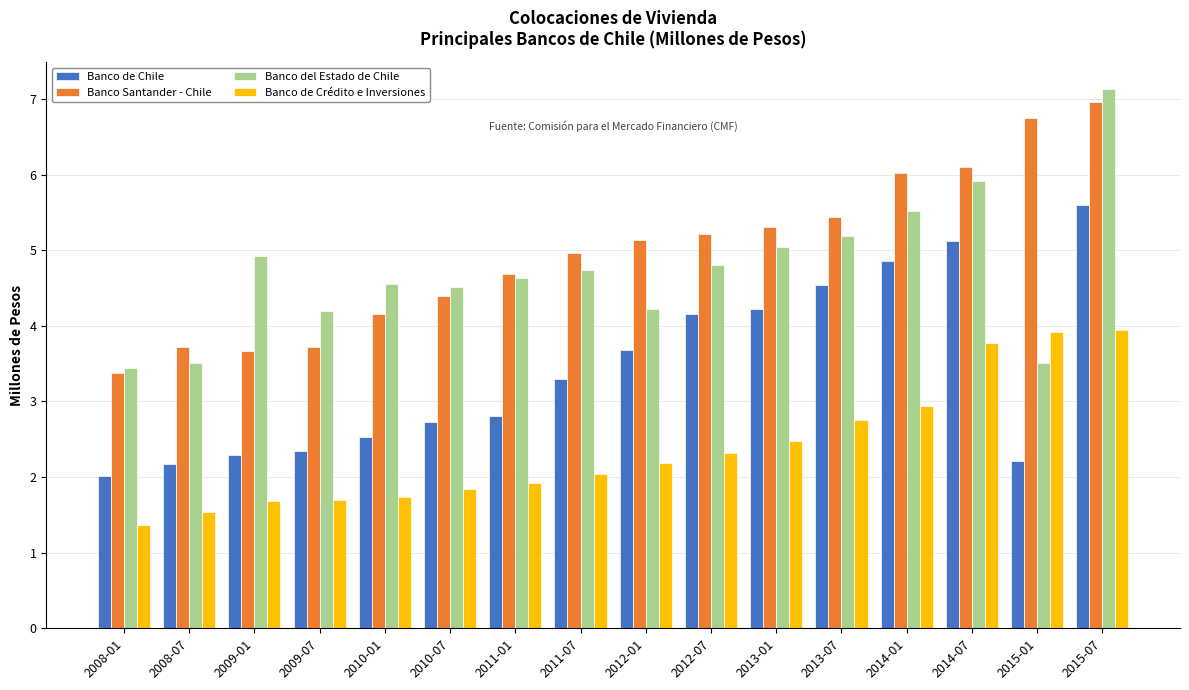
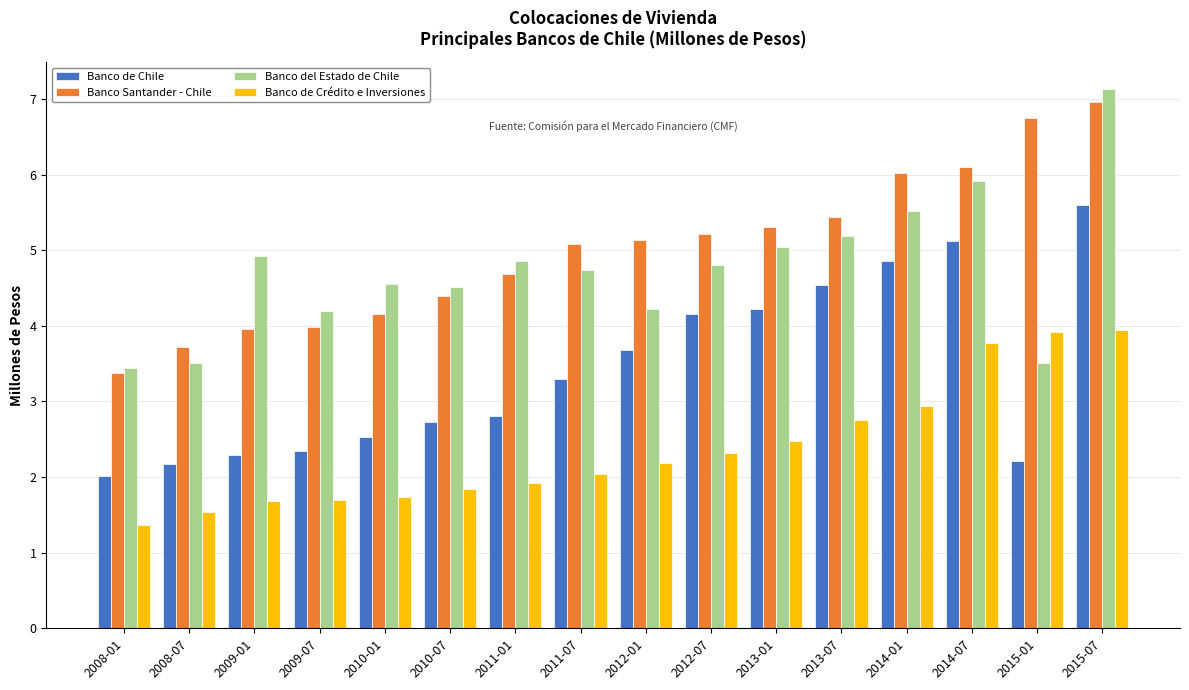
  {
    "Banco de Chile": {
      "2008-01": 2.0,
      "2008-07": 2.2,
      "2009-01": 2.3,
      "2009-07": 2.3,
      "2010-01": 2.5,
      "2010-07": 2.7,
      "2011-01": 2.8,
      "2011-07": 3.3,
      "2012-01": 3.7,
      "2012-07": 4.2,
      "2013-01": 4.2,
      "2013-07": 4.5,
      "2014-01": 4.9,
      "2014-07": 5.1,
      "2015-01": 2.2,
      "2015-07": 5.6
    },
    "Banco Santander - Chile": {
      "2008-01": 3.4,
      "2008-07": 3.7,
-     "2009-01": 3.7,
-     "2009-07": 3.7,
+     "2009-01": 4.0,
+     "2009-07": 4.0,
      "2010-01": 4.2,
      "2010-07": 4.4,
      "2011-01": 4.7,
-     "2011-07": 5.0,
+     "2011-07": 5.1,
      "2012-01": 5.1,
      "2012-07": 5.2,
      "2013-01": 5.3,
      "2013-07": 5.4,
      "2014-01": 6.0,
      "2014-07": 6.1,
      "2015-01": 6.7,
      "2015-07": 7.0
    },
    "Banco del Estado de Chile": {
      "2008-01": 3.4,
      "2008-07": 3.5,
      "2009-01": 4.9,
      "2009-07": 4.2,
      "2010-01": 4.6,
      "2010-07": 4.5,
-     "2011-01": 4.6,
+     "2011-01": 4.9,
      "2011-07": 4.7,
      "2012-01": 4.2,
      "2012-07": 4.8,
      "2013-01": 5.0,
      "2013-07": 5.2,
      "2014-01": 5.5,
      "2014-07": 5.9,
      "2015-01": 3.5,
      "2015-07": 7.1
    },
    "Banco de Crédito e Inversiones": {
      "2008-01": 1.4,
      "2008-07": 1.5,
      "2009-01": 1.7,
      "2009-07": 1.7,
      "2010-01": 1.7,
      "2010-07": 1.8,
      "2011-01": 1.9,
      "2011-07": 2.0,
      "2012-01": 2.2,
      "2012-07": 2.3,
      "2013-01": 2.5,
      "2013-07": 2.8,
      "2014-01": 2.9,
      "2014-07": 3.8,
      "2015-01": 3.9,
      "2015-07": 3.9
    }
  }
